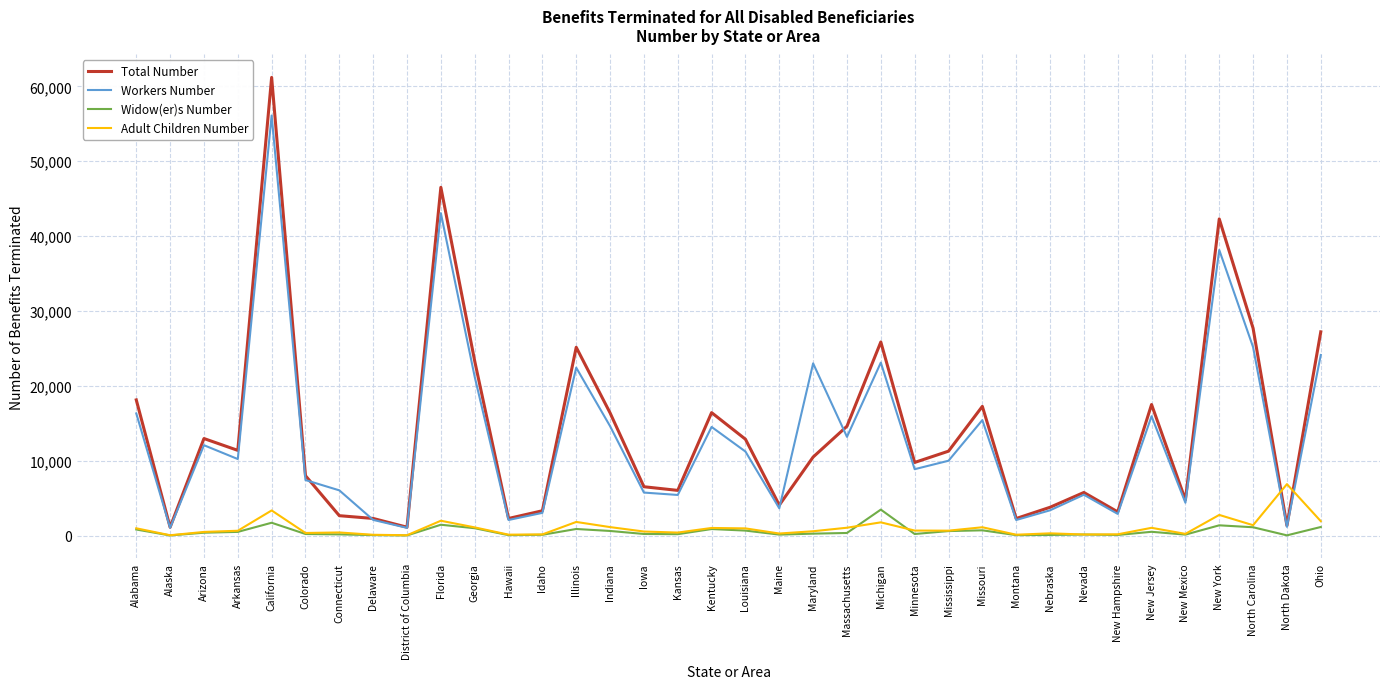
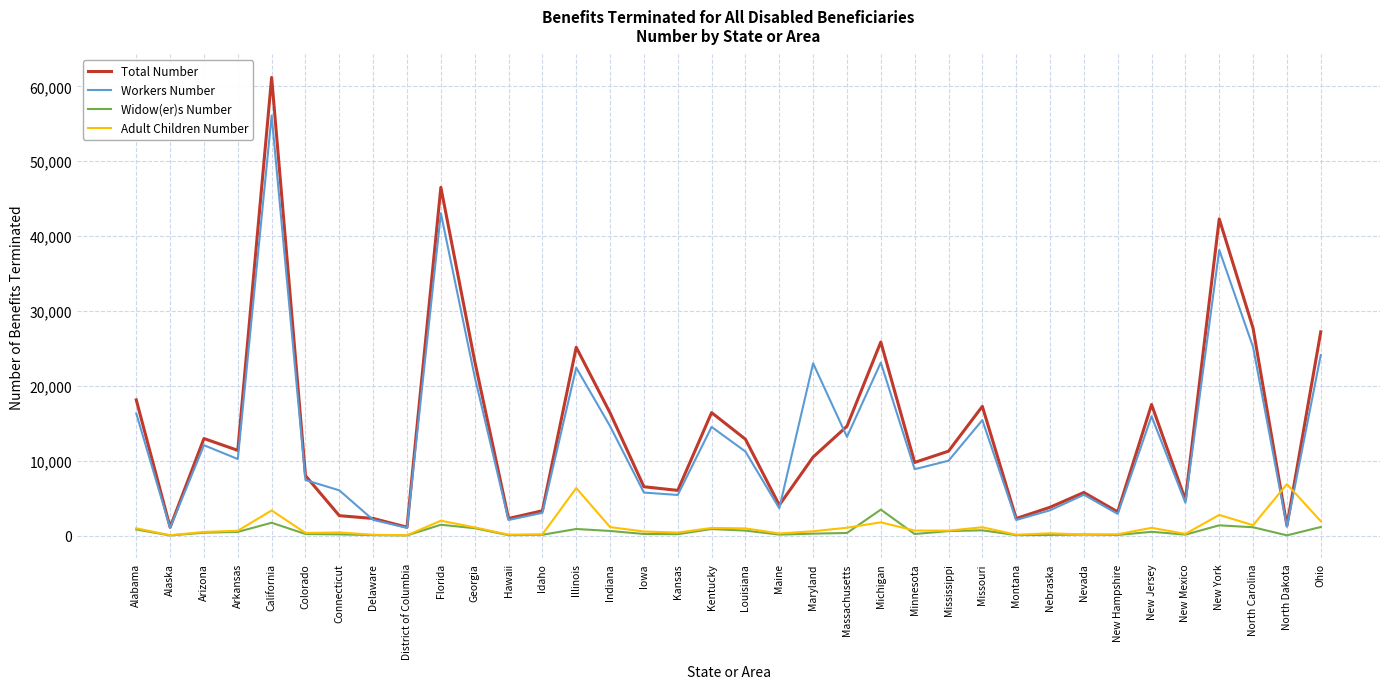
  {
    "Total Number": {
      "Alabama": "18,000",
      "Arizona": "13,000",
      "Arkansas": "11,000",
      "California": "61,000",
      "Colorado": "8,000",
      "Connecticut": "3,000",
      "Florida": "47,000",
      "Georgia": "23,000",
      "Illinois": "25,000",
      "Indiana": "16,000",
      "Iowa": "7,000",
      "Kansas": "6,000",
      "Kentucky": "16,000",
      "Louisiana": "13,000",
      "Maine": "4,000",
      "Maryland": "10,000",
      "Massachusetts": "15,000",
      "Michigan": "26,000",
      "Minnesota": "10,000",
      "Mississippi": "11,000",
      "Missouri": "17,000",
      "Nebraska": "4,000",
      "New Jersey": "18,000",
      "New Mexico": "5,000",
      "New York": "42,000",
      "North Carolina": "28,000",
      "Ohio": "27,000"
    },
    "Workers Number": {
      "Alabama": "16,000",
      "Arizona": "12,000",
      "Arkansas": "10,000",
      "California": "56,000",
      "Colorado": "7,000",
      "Connecticut": "6,000",
      "Florida": "43,000",
      "Georgia": "21,000",
      "Illinois": "22,000",
      "Indiana": "15,000",
      "Iowa": "6,000",
      "Kansas": "5,000",
      "Kentucky": "15,000",
      "Louisiana": "11,000",
      "Maine": "4,000",
      "Maryland": "23,000",
      "Massachusetts": "13,000",
      "Michigan": "23,000",
      "Minnesota": "9,000",
      "Mississippi": "10,000",
      "Missouri": "15,000",
      "Nebraska": "3,000",
      "New Jersey": "16,000",
      "New Mexico": "4,000",
      "New York": "38,000",
      "North Carolina": "25,000",
      "Ohio": "24,000"
    },
    "Widow(er)s Number": {
      "California": "2,000",
      "Florida": "1,000",
      "Illinois": "1,000",
      "Indiana": "1,000",
      "Massachusetts": "0",
      "Michigan": "3,000",
      "Minnesota": "0",
      "Missouri": "1,000",
      "New Jersey": "1,000",
      "New York": "1,000",
      "North Dakota": "0",
      "Ohio": "1,000"
    },
    "Adult Children Number": {
      "California": "3,000",
      "Florida": "2,000",
-     "Illinois": "2,000",
+     "Illinois": "6,000",
      "Indiana": "1,000",
      "Massachusetts": "1,000",
      "Michigan": "2,000",
      "Minnesota": "1,000",
      "Missouri": "1,000",
      "New Jersey": "1,000",
      "New York": "3,000",
      "North Dakota": "7,000",
      "Ohio": "2,000"
    }
  }
